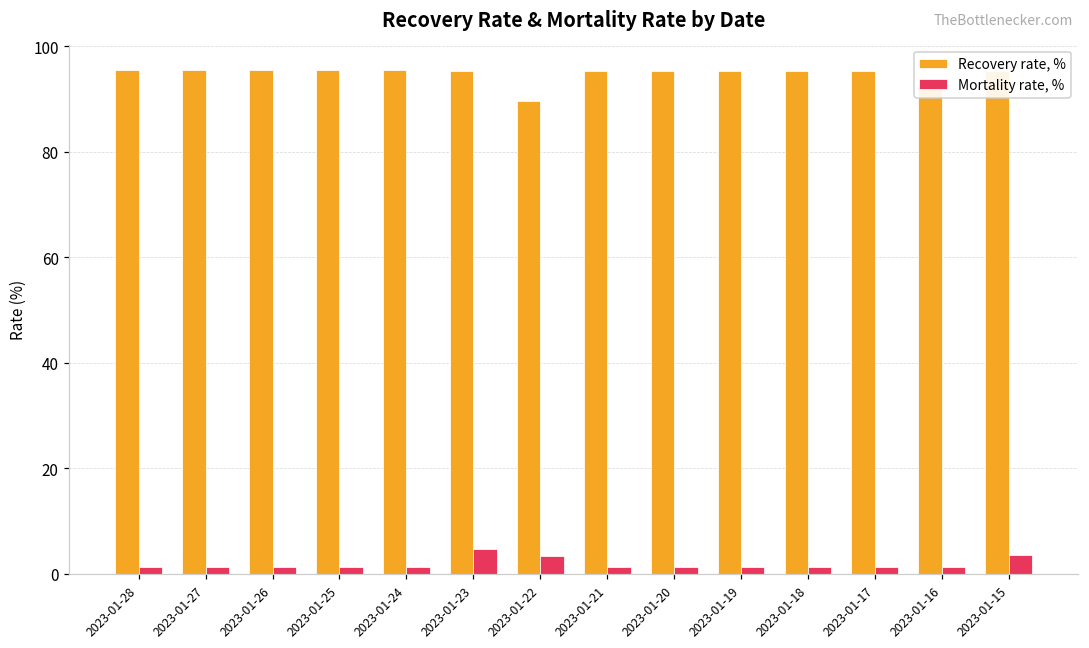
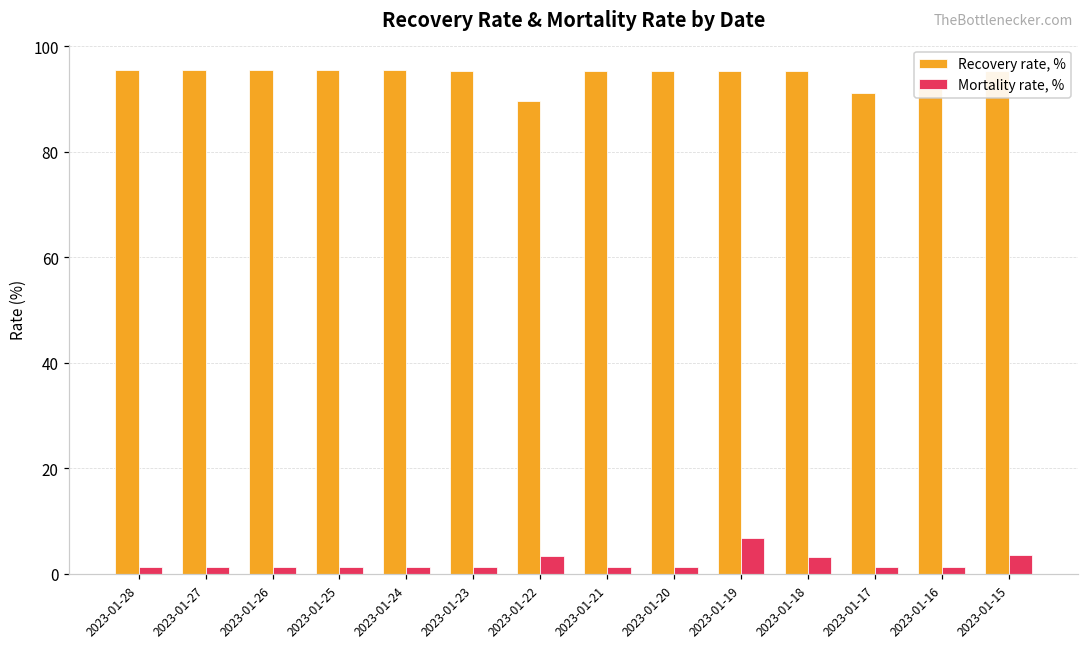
  {
    "Recovery rate, %": {
      "2023-01-28": 96,
      "2023-01-27": 96,
      "2023-01-26": 96,
      "2023-01-25": 96,
      "2023-01-24": 95,
      "2023-01-23": 95,
      "2023-01-22": 90,
      "2023-01-21": 95,
      "2023-01-20": 95,
      "2023-01-19": 95,
      "2023-01-18": 95,
-     "2023-01-17": 95
+     "2023-01-17": 91
    },
    "Mortality rate, %": {
      "2023-01-28": 1,
      "2023-01-27": 1,
      "2023-01-26": 1,
      "2023-01-25": 1,
      "2023-01-24": 1,
-     "2023-01-23": 5,
+     "2023-01-23": 1,
      "2023-01-22": 3,
      "2023-01-21": 1,
      "2023-01-20": 1,
-     "2023-01-19": 1,
-     "2023-01-18": 1,
+     "2023-01-19": 7,
+     "2023-01-18": 3,
      "2023-01-17": 1,
      "2023-01-16": 1,
      "2023-01-15": 4
    }
  }
